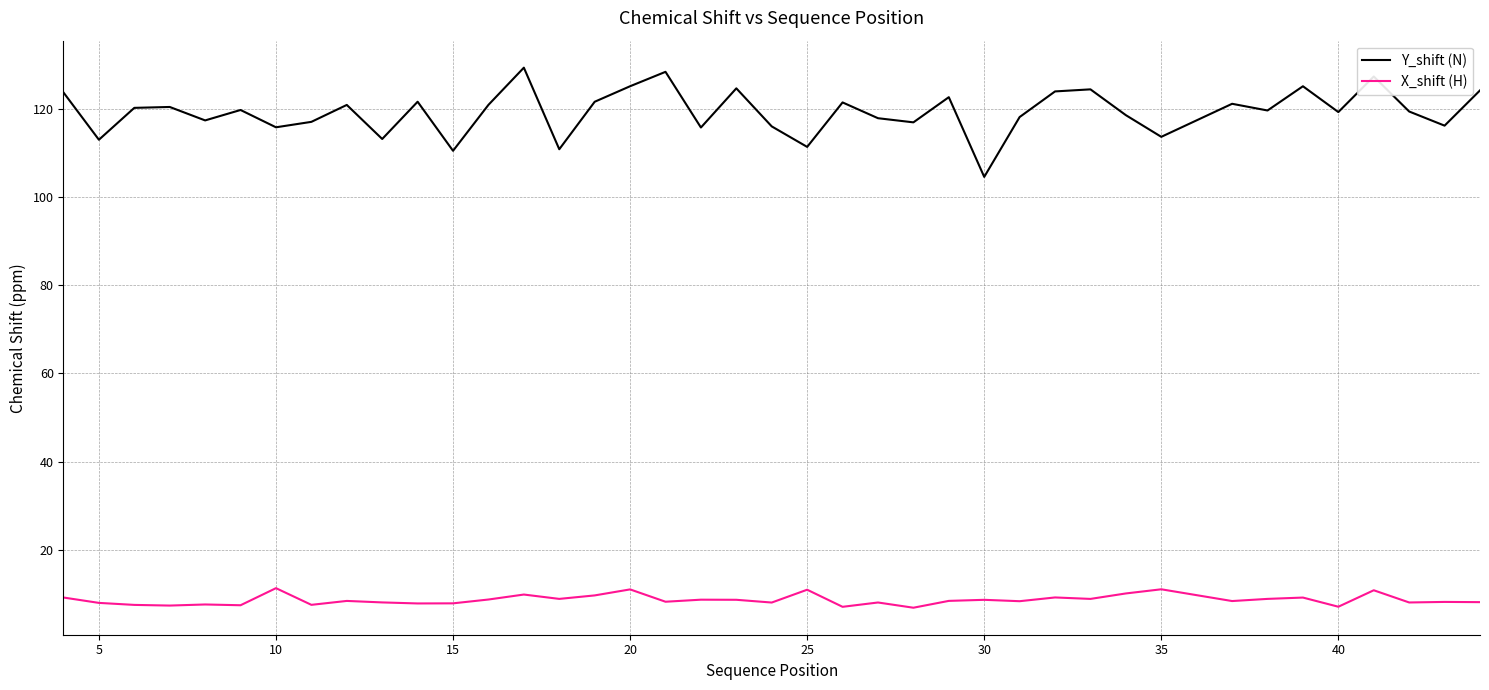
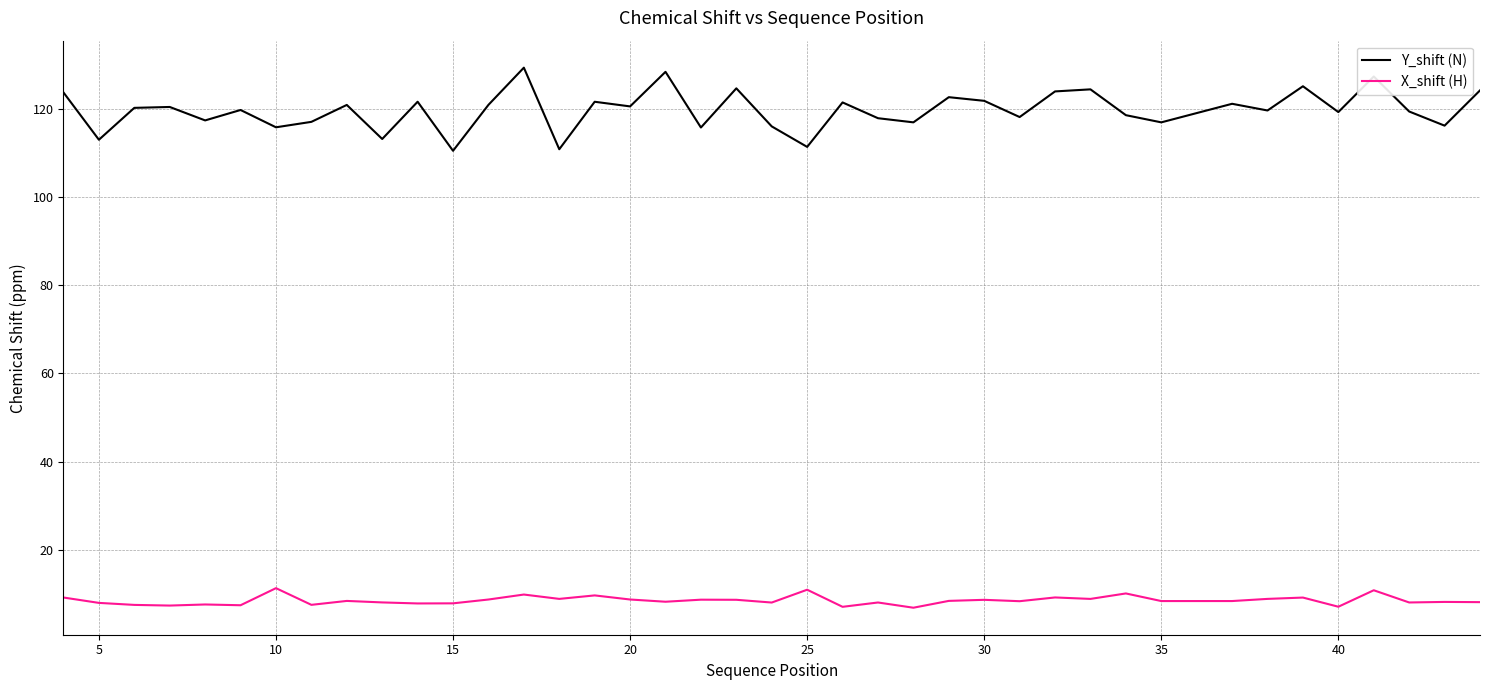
  {
    "Y_shift (N)": {
      "5": 113,
      "10": 116,
      "15": 111,
-     "20": 125,
+     "20": 121,
      "25": 111,
-     "30": 105,
-     "35": 114,
+     "30": 122,
+     "35": 117,
      "40": 119
    },
    "X_shift (H)": {
      "5": 8,
      "10": 11,
      "15": 8,
-     "20": 11,
+     "20": 9,
      "25": 11,
      "30": 9,
-     "35": 11,
+     "35": 8,
      "40": 7
    }
  }
